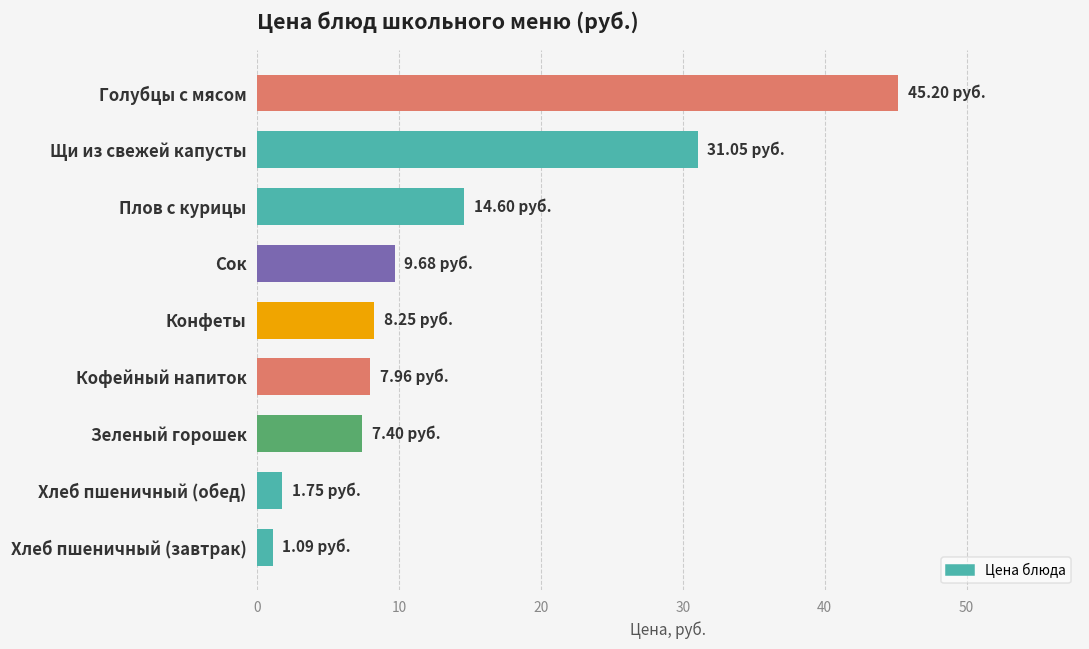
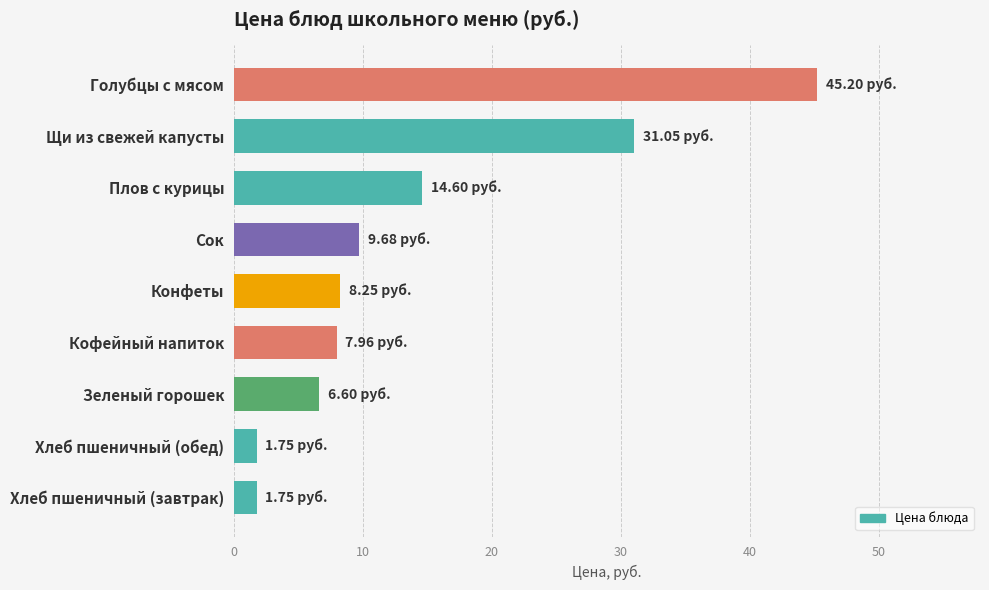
  {
    "Голубцы с мясом": 45.20,
    "Щи из свежей капусты": 31.05,
    "Плов с курицы": 14.60,
    "Сок": 9.68,
    "Конфеты": 8.25,
    "Кофейный напиток": 7.96,
-   "Зеленый горошек": 7.40,
+   "Зеленый горошек": 6.60,
    "Хлеб пшеничный (обед)": 1.75,
-   "Хлеб пшеничный (завтрак)": 1.09
+   "Хлеб пшеничный (завтрак)": 1.75
  }
